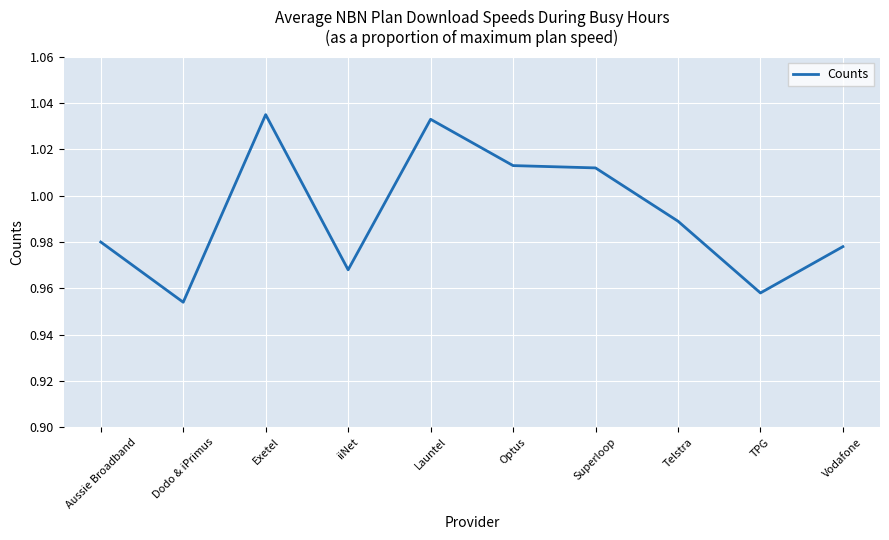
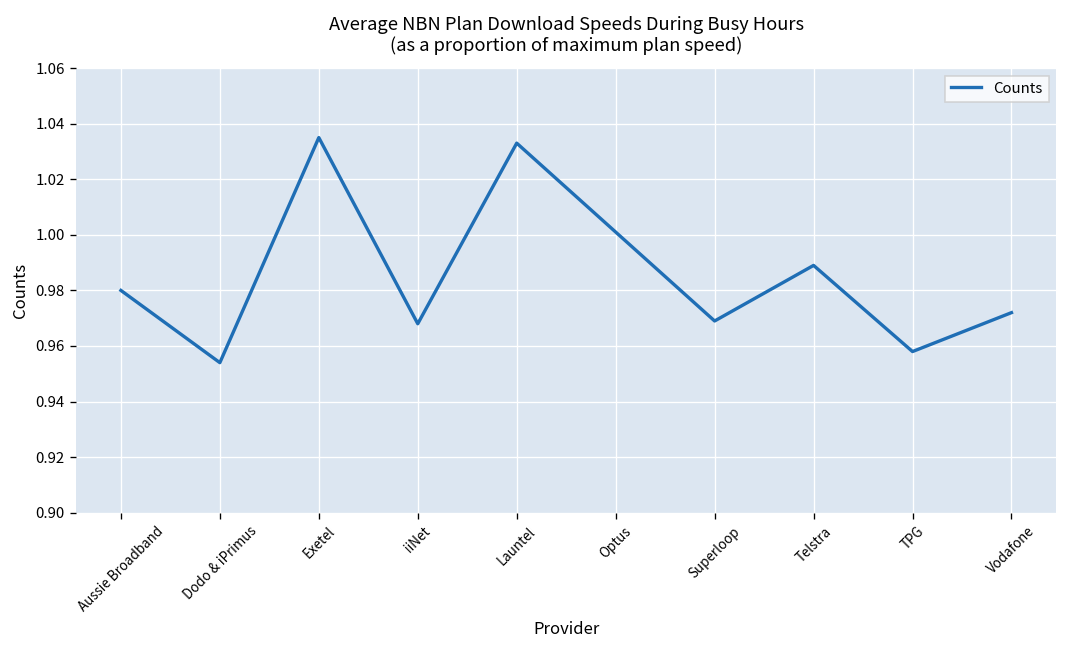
  {
    "Aussie Broadband": 0.980,
    "Dodo & iPrimus": 0.954,
    "Exetel": 1.035,
    "iiNet": 0.968,
    "Launtel": 1.033,
-   "Optus": 1.013,
-   "Superloop": 1.012,
+   "Optus": 1.001,
+   "Superloop": 0.969,
    "Telstra": 0.989,
    "TPG": 0.958,
-   "Vodafone": 0.978
+   "Vodafone": 0.972
  }
